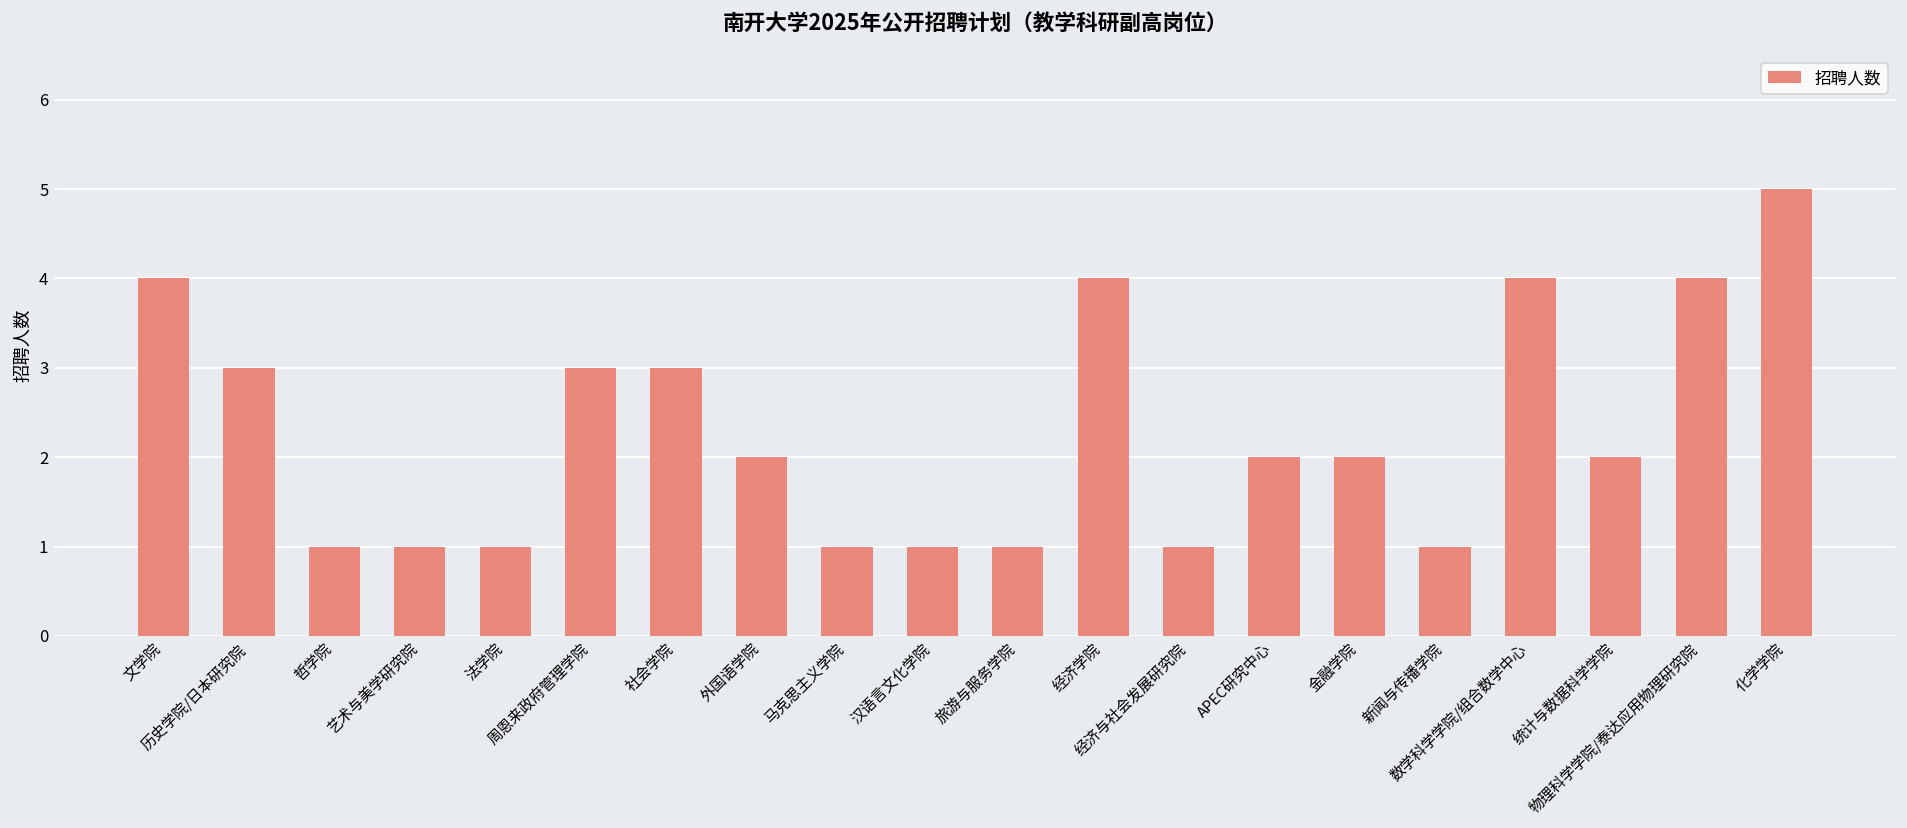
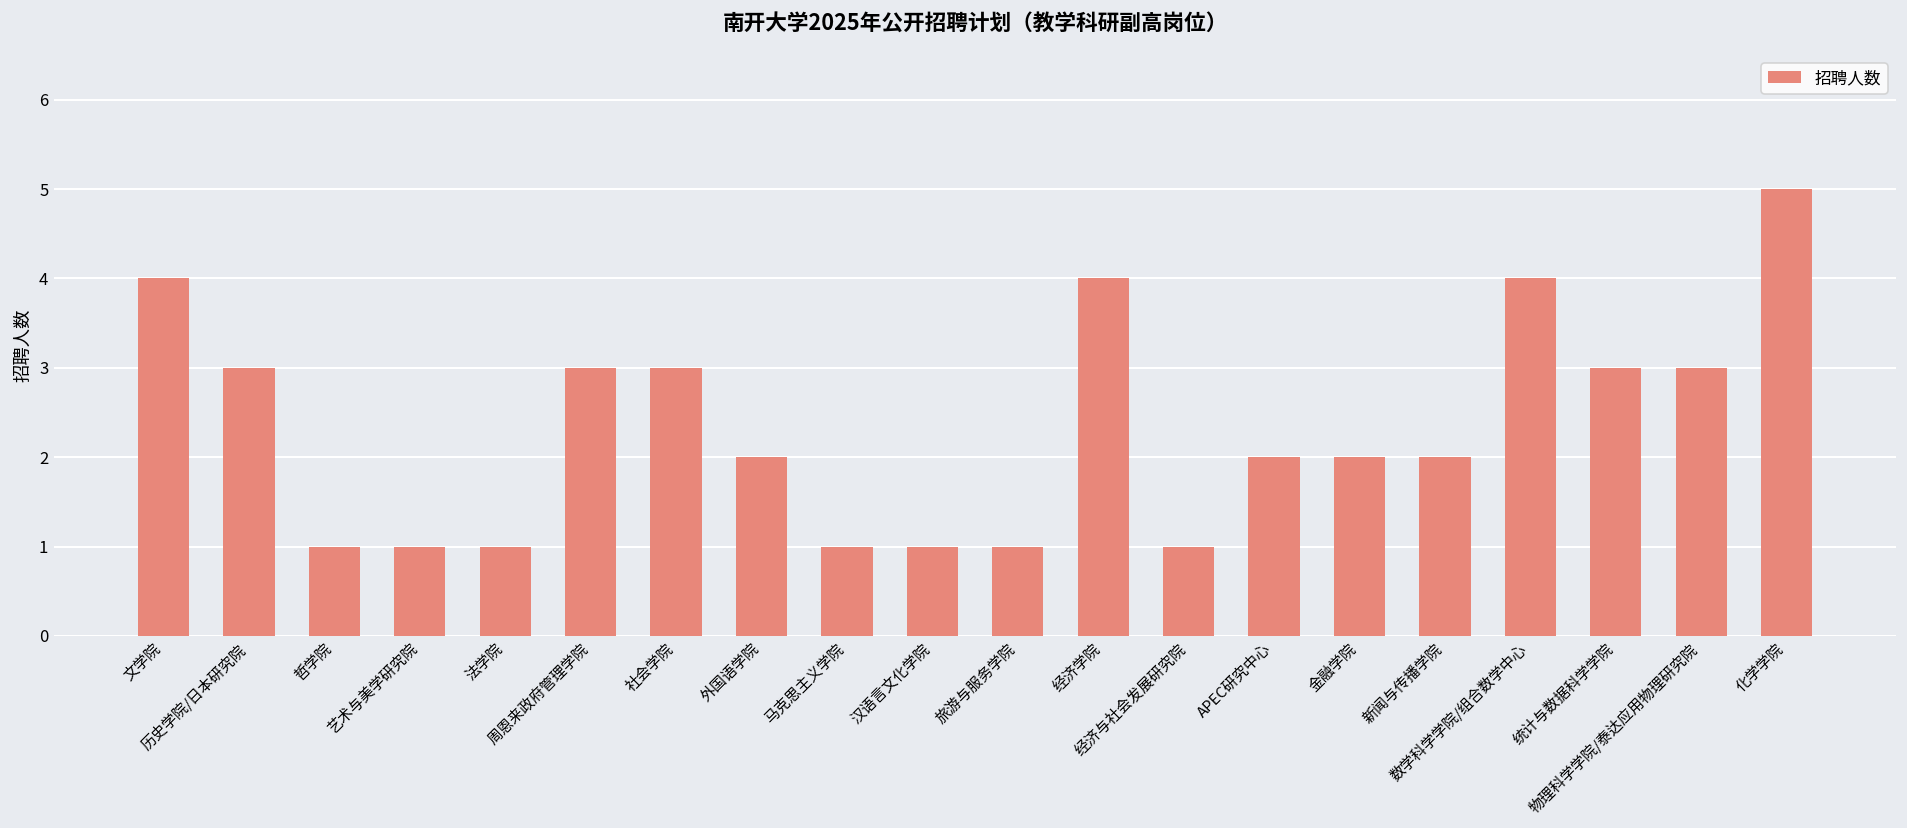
  {
    "文学院": 4,
    "历史学院/日本研究院": 3,
    "哲学院": 1,
    "艺术与美学研究院": 1,
    "法学院": 1,
    "周恩来政府管理学院": 3,
    "社会学院": 3,
    "外国语学院": 2,
    "马克思主义学院": 1,
    "汉语言文化学院": 1,
    "旅游与服务学院": 1,
    "经济学院": 4,
    "经济与社会发展研究院": 1,
    "APEC研究中心": 2,
    "金融学院": 2,
-   "新闻与传播学院": 1,
+   "新闻与传播学院": 2,
    "数学科学学院/组合数学中心": 4,
-   "统计与数据科学学院": 2,
-   "物理科学学院/泰达应用物理研究院": 4,
+   "统计与数据科学学院": 3,
+   "物理科学学院/泰达应用物理研究院": 3,
    "化学学院": 5
  }
